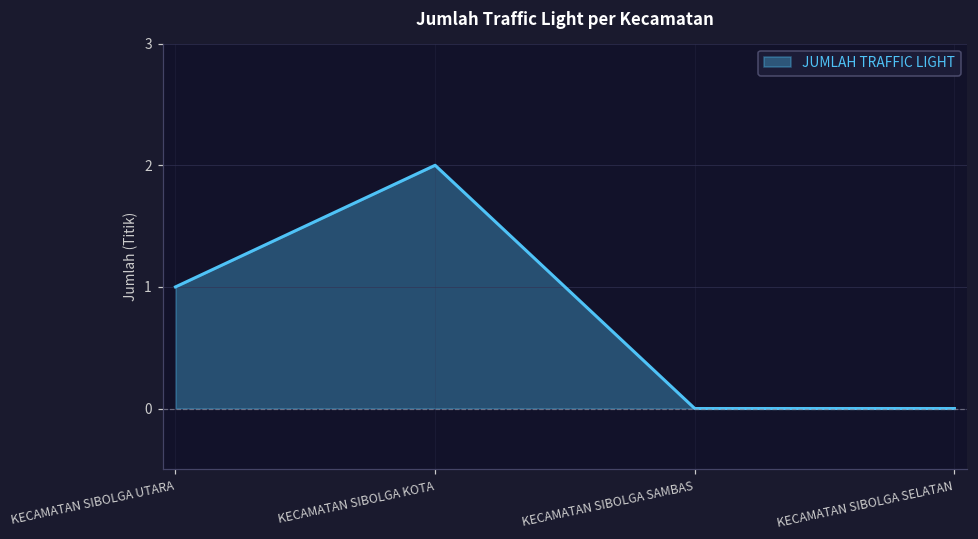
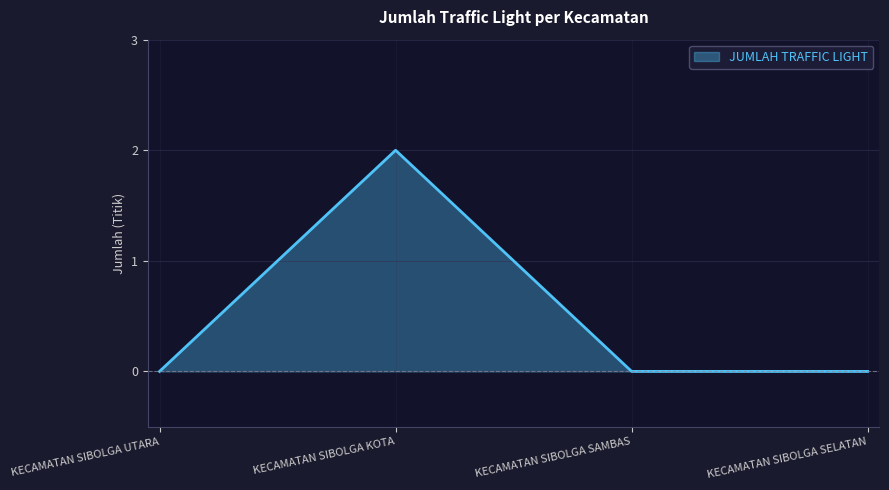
  {
-   "KECAMATAN SIBOLGA UTARA": 1,
+   "KECAMATAN SIBOLGA UTARA": 0,
    "KECAMATAN SIBOLGA KOTA": 2,
    "KECAMATAN SIBOLGA SAMBAS": 0,
    "KECAMATAN SIBOLGA SELATAN": 0
  }
